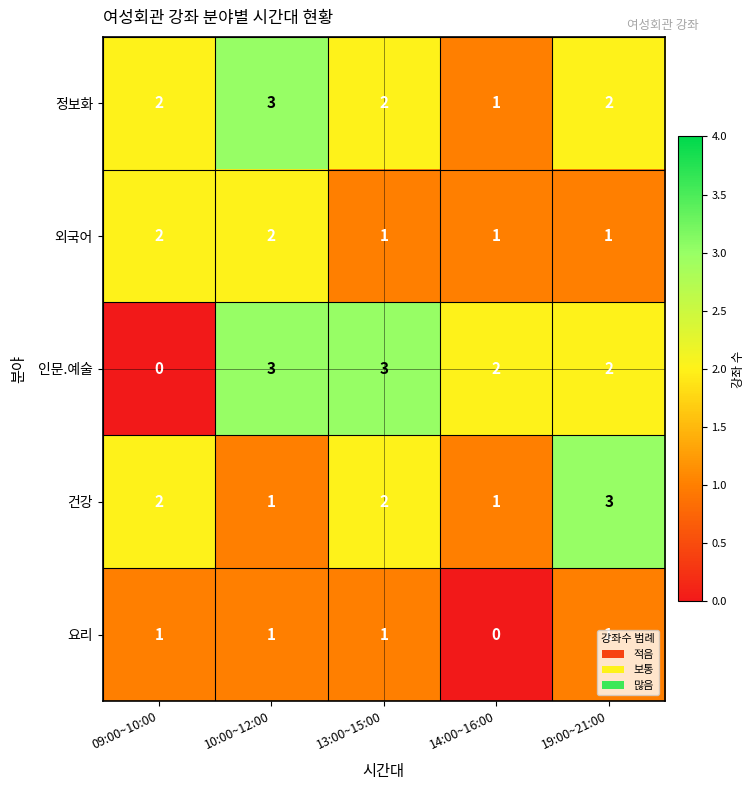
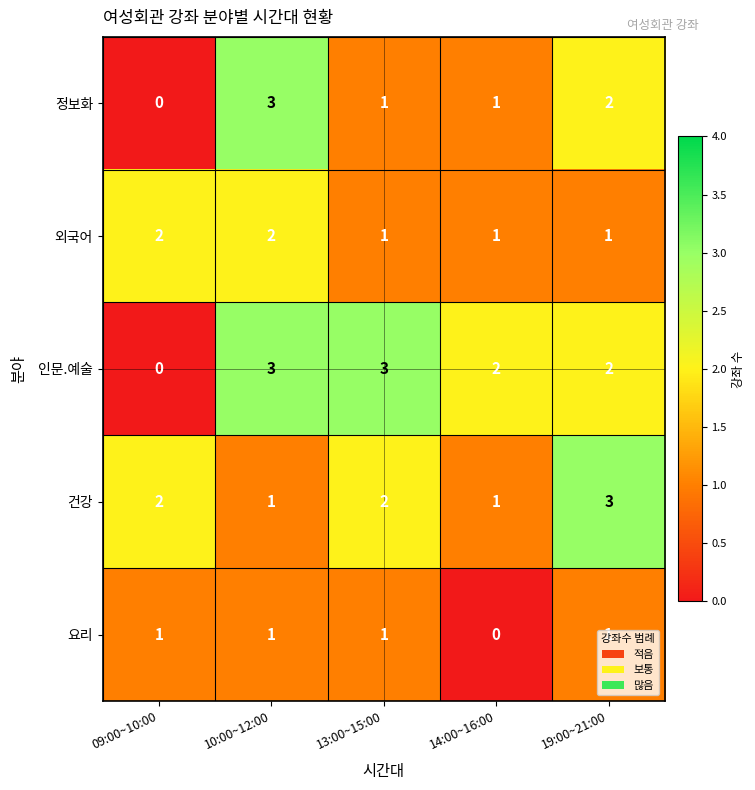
  {
    "정보화": {
-     "09:00~10:00": 2,
+     "09:00~10:00": 0,
      "10:00~12:00": 3,
-     "13:00~15:00": 2,
+     "13:00~15:00": 1,
      "14:00~16:00": 1,
      "19:00~21:00": 2
    },
    "외국어": {
      "09:00~10:00": 2,
      "10:00~12:00": 2,
      "13:00~15:00": 1,
      "14:00~16:00": 1,
      "19:00~21:00": 1
    },
    "인문.예술": {
      "09:00~10:00": 0,
      "10:00~12:00": 3,
      "13:00~15:00": 3,
      "14:00~16:00": 2,
      "19:00~21:00": 2
    },
    "건강": {
      "09:00~10:00": 2,
      "10:00~12:00": 1,
      "13:00~15:00": 2,
      "14:00~16:00": 1,
      "19:00~21:00": 3
    },
    "요리": {
      "09:00~10:00": 1,
      "10:00~12:00": 1,
      "13:00~15:00": 1,
      "14:00~16:00": 0
    }
  }
